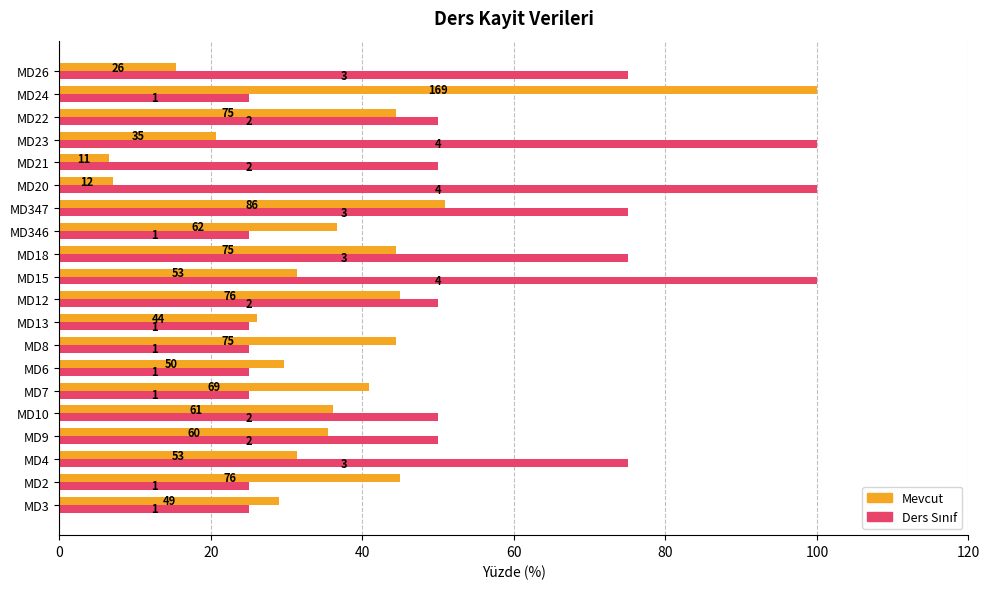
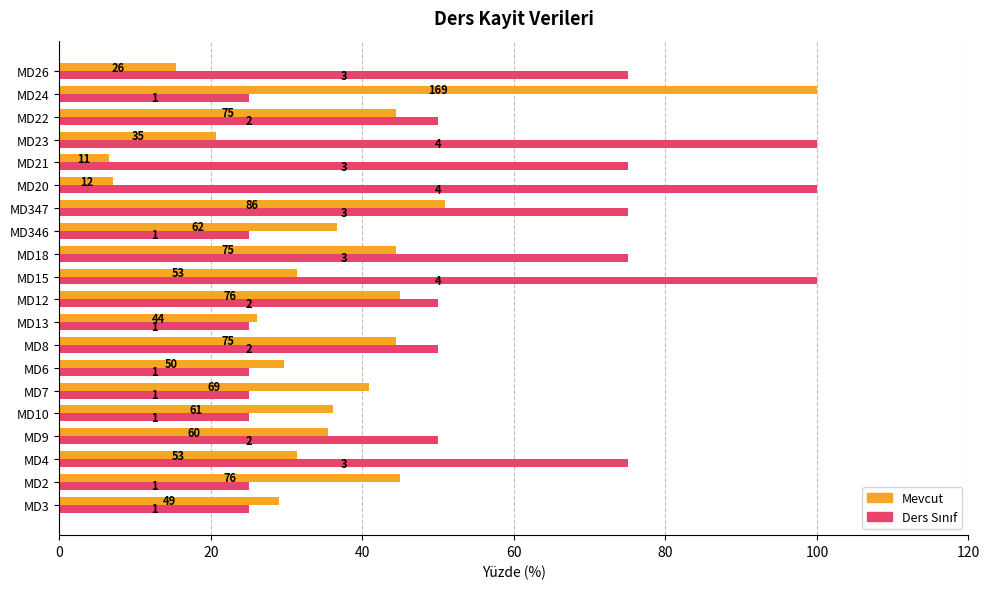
  {
    "Ders Sınıf": {
-     "MD21": 2,
-     "MD8": 1,
-     "MD10": 2
+     "MD21": 3,
+     "MD8": 2,
+     "MD10": 1
    }
  }
